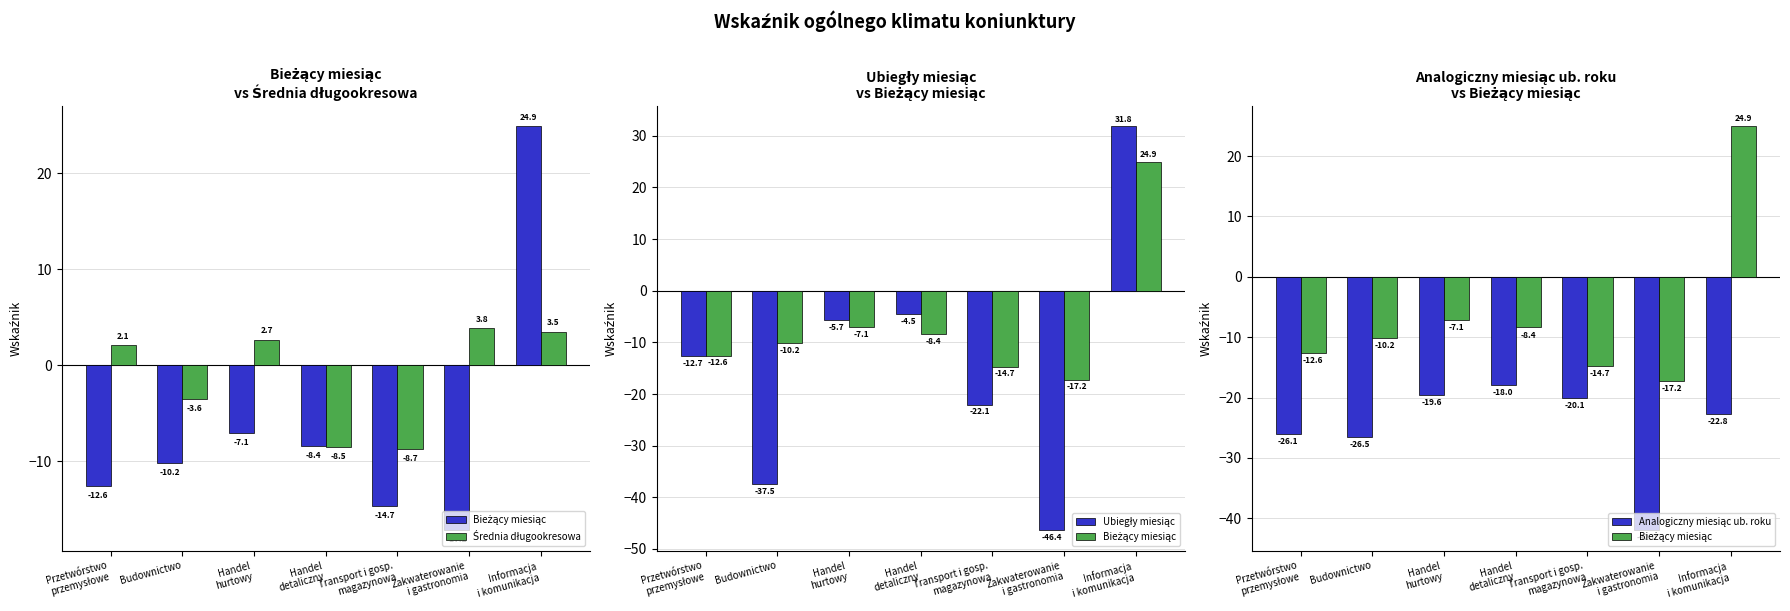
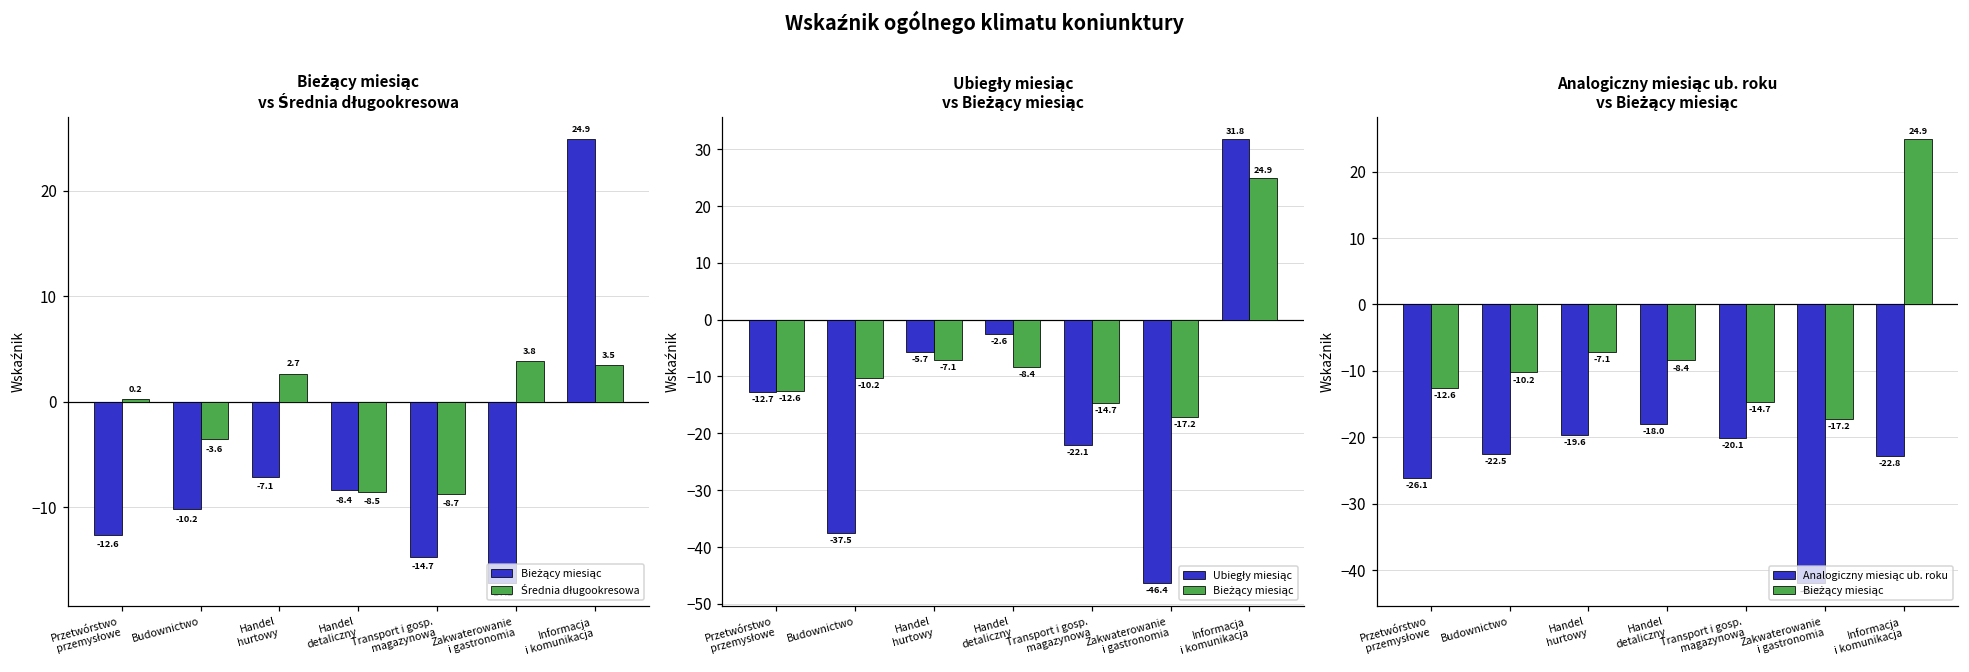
  {
    "Bieżący miesiąc vs Średnia długookresowa": {
      "Średnia długookresowa": {
-       "Przetwórstwo przemysłowe": 2.1,
+       "Przetwórstwo przemysłowe": 0.2,
        "Budownictwo": -3.6,
        "Handel hurtowy": 2.7,
        "Handel detaliczny": -8.5,
        "Transport i gosp. magazynowa": -8.7,
        "Zakwaterowanie i gastronomia": 3.8,
        "Informacja i komunikacja": 3.5
      }
    },
    "Ubiegły miesiąc vs Bieżący miesiąc": {
      "Ubiegły miesiąc": {
        "Przetwórstwo przemysłowe": -12.7,
        "Budownictwo": -37.5,
        "Handel hurtowy": -5.7,
-       "Handel detaliczny": -4.5,
+       "Handel detaliczny": -2.6,
        "Transport i gosp. magazynowa": -22.1,
        "Zakwaterowanie i gastronomia": -46.4,
        "Informacja i komunikacja": 31.8
      },
      "Bieżący miesiąc": {
        "Przetwórstwo przemysłowe": -12.6,
        "Budownictwo": -10.2,
        "Handel hurtowy": -7.1,
        "Handel detaliczny": -8.4,
        "Transport i gosp. magazynowa": -14.7,
        "Zakwaterowanie i gastronomia": -17.2,
        "Informacja i komunikacja": 24.9
      }
    },
    "Analogiczny miesiąc ub. roku vs Bieżący miesiąc": {
      "Analogiczny miesiąc ub. roku": {
        "Przetwórstwo przemysłowe": -26.1,
-       "Budownictwo": -26.5,
+       "Budownictwo": -22.5,
        "Handel hurtowy": -19.6,
        "Handel detaliczny": -18.0,
        "Transport i gosp. magazynowa": -20.1,
        "Informacja i komunikacja": -22.8
      },
      "Bieżący miesiąc": {
        "Przetwórstwo przemysłowe": -12.6,
        "Budownictwo": -10.2,
        "Handel hurtowy": -7.1,
        "Handel detaliczny": -8.4,
        "Transport i gosp. magazynowa": -14.7,
        "Zakwaterowanie i gastronomia": -17.2,
        "Informacja i komunikacja": 24.9
      }
    }
  }
